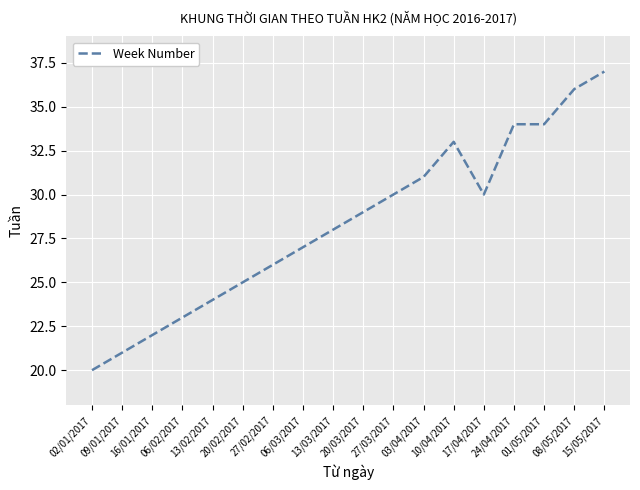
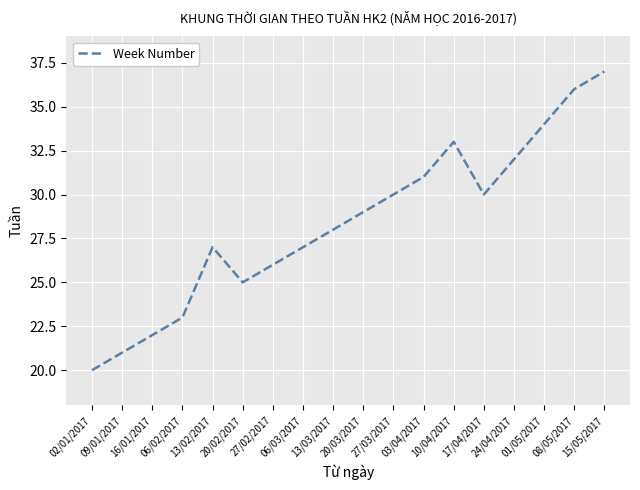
  {
    "02/01/2017": 20,
    "09/01/2017": 21,
    "16/01/2017": 22,
    "06/02/2017": 23,
-   "13/02/2017": 24,
+   "13/02/2017": 27,
    "20/02/2017": 25,
    "27/02/2017": 26,
    "06/03/2017": 27,
    "13/03/2017": 28,
    "20/03/2017": 29,
    "27/03/2017": 30,
    "03/04/2017": 31,
    "10/04/2017": 33,
    "17/04/2017": 30,
-   "24/04/2017": 34,
+   "24/04/2017": 32,
    "01/05/2017": 34,
    "08/05/2017": 36,
    "15/05/2017": 37
  }
